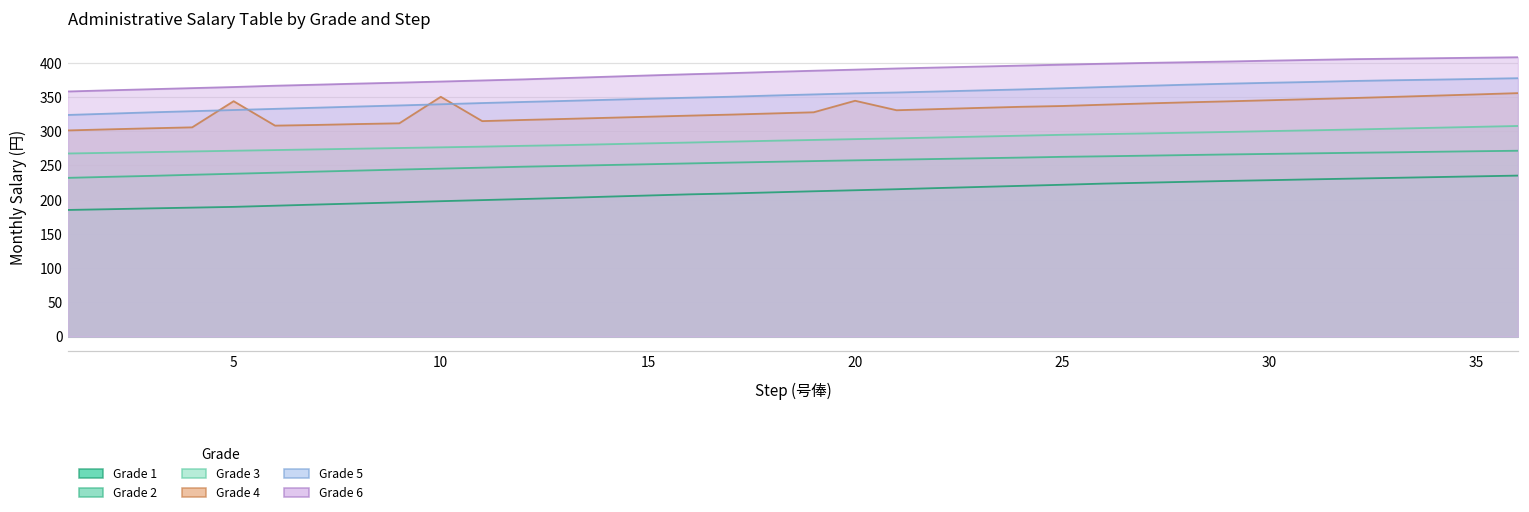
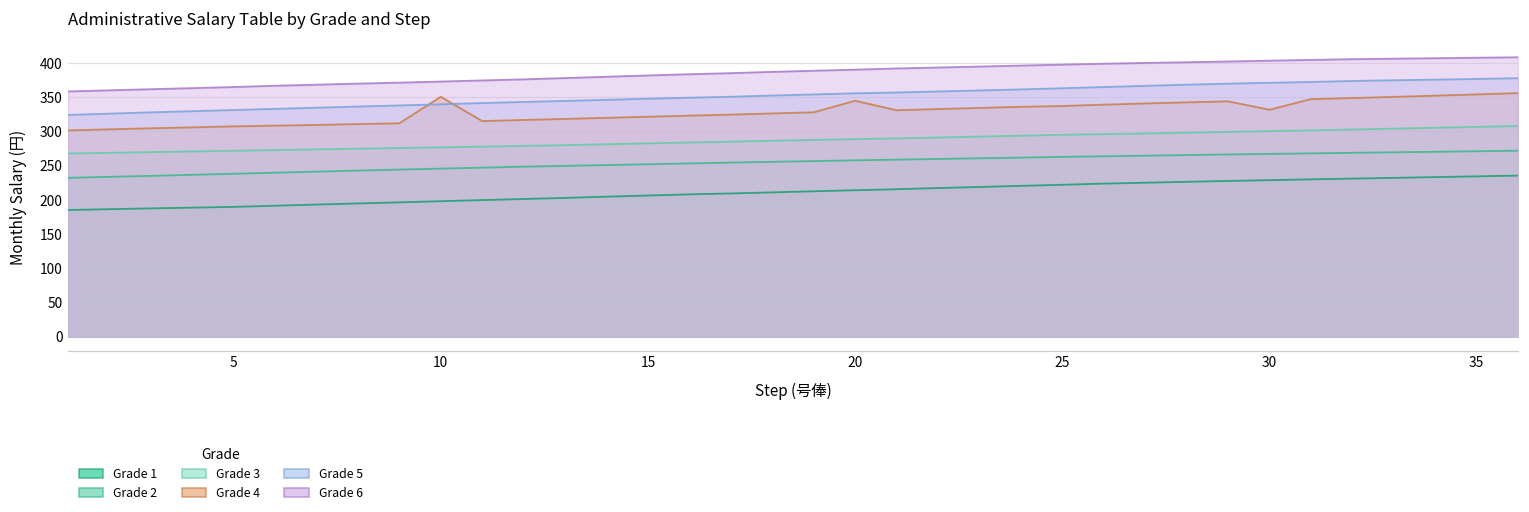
  {
    "Grade 4": {
-     "5": 340,
+     "5": 310,
      "10": 350,
      "15": 320,
      "20": 340,
      "25": 340,
-     "30": 350,
+     "30": 330,
      "35": 350
    }
  }
